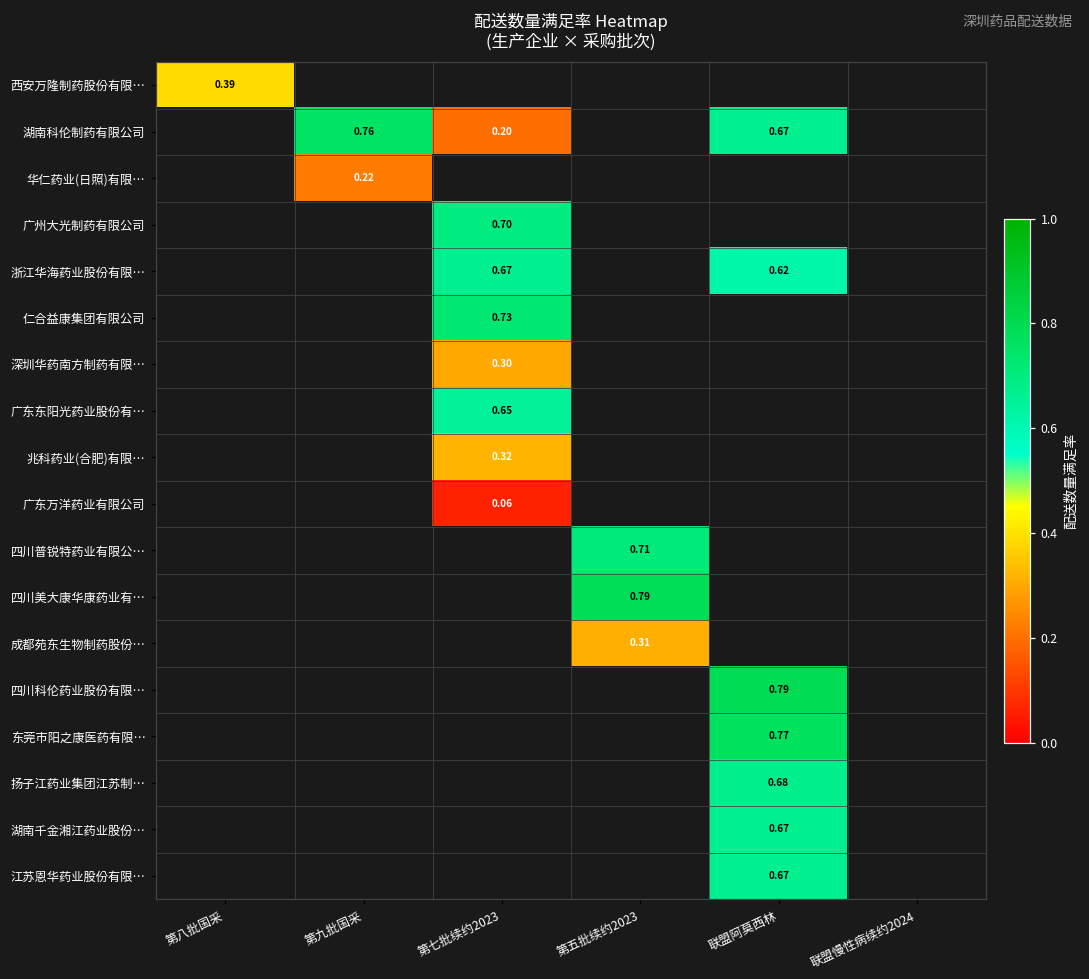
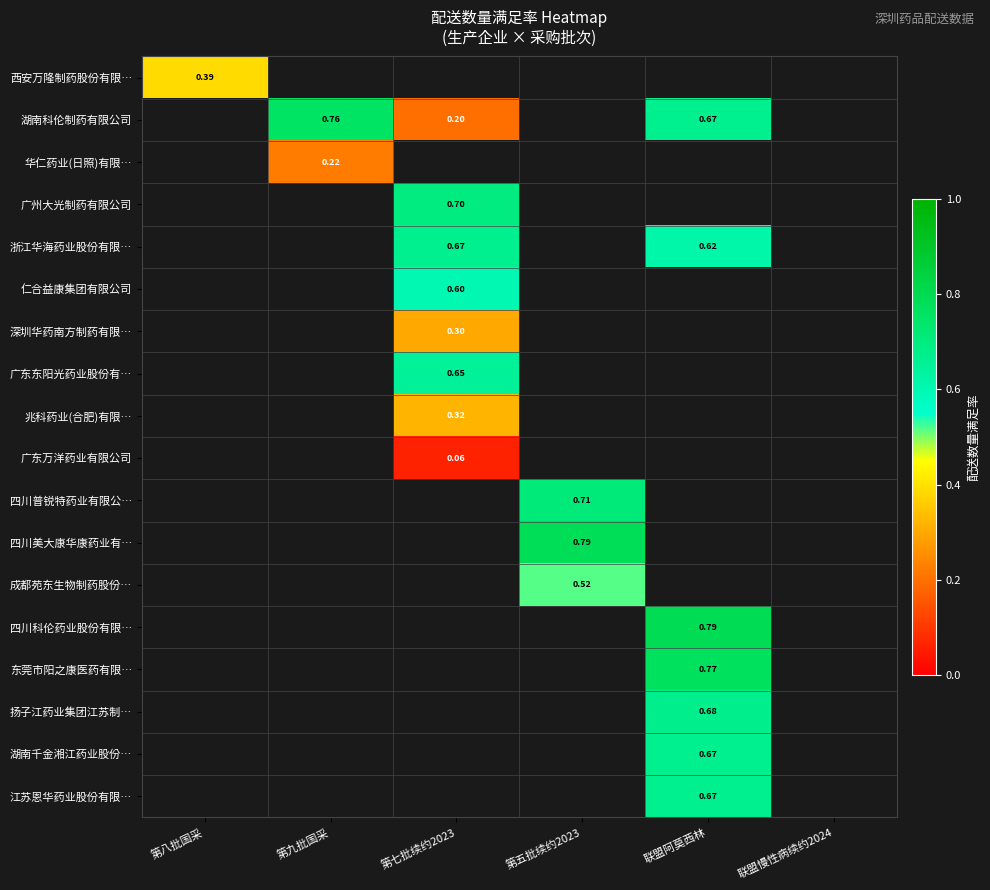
  {
    "西安万隆制药股份有限…": {
      "第八批国采": 0.39
    },
    "湖南科伦制药有限公司": {
      "第九批国采": 0.76,
      "第七批续约2023": 0.20,
      "联盟阿莫西林": 0.67
    },
    "华仁药业(日照)有限…": {
      "第九批国采": 0.22
    },
    "广州大光制药有限公司": {
      "第七批续约2023": 0.70
    },
    "浙江华海药业股份有限…": {
      "第七批续约2023": 0.67,
      "联盟阿莫西林": 0.62
    },
    "仁合益康集团有限公司": {
-     "第七批续约2023": 0.73
+     "第七批续约2023": 0.60
    },
    "深圳华药南方制药有限…": {
      "第七批续约2023": 0.30
    },
    "广东东阳光药业股份有…": {
      "第七批续约2023": 0.65
    },
    "兆科药业(合肥)有限…": {
      "第七批续约2023": 0.32
    },
    "广东万洋药业有限公司": {
      "第七批续约2023": 0.06
    },
    "四川普锐特药业有限公…": {
      "第五批续约2023": 0.71
    },
    "四川美大康华康药业有…": {
      "第五批续约2023": 0.79
    },
    "成都苑东生物制药股份…": {
-     "第五批续约2023": 0.31
+     "第五批续约2023": 0.52
    },
    "四川科伦药业股份有限…": {
      "联盟阿莫西林": 0.79
    },
    "东莞市阳之康医药有限…": {
      "联盟阿莫西林": 0.77
    },
    "扬子江药业集团江苏制…": {
      "联盟阿莫西林": 0.68
    },
    "湖南千金湘江药业股份…": {
      "联盟阿莫西林": 0.67
    },
    "江苏恩华药业股份有限…": {
      "联盟阿莫西林": 0.67
    }
  }
